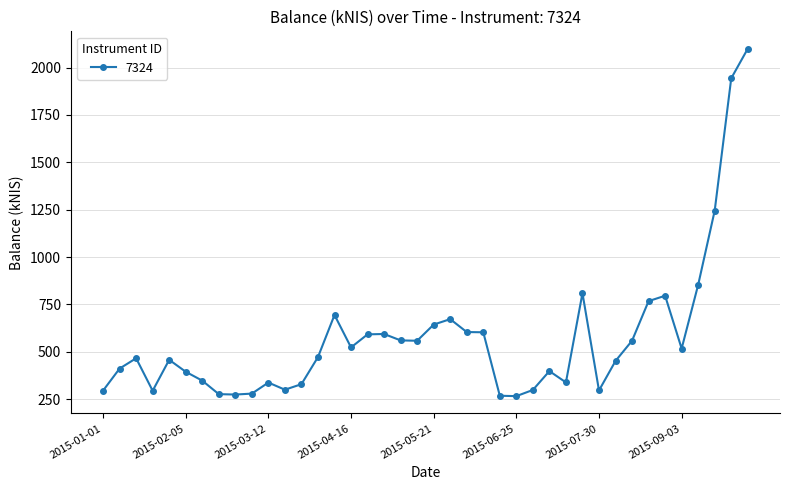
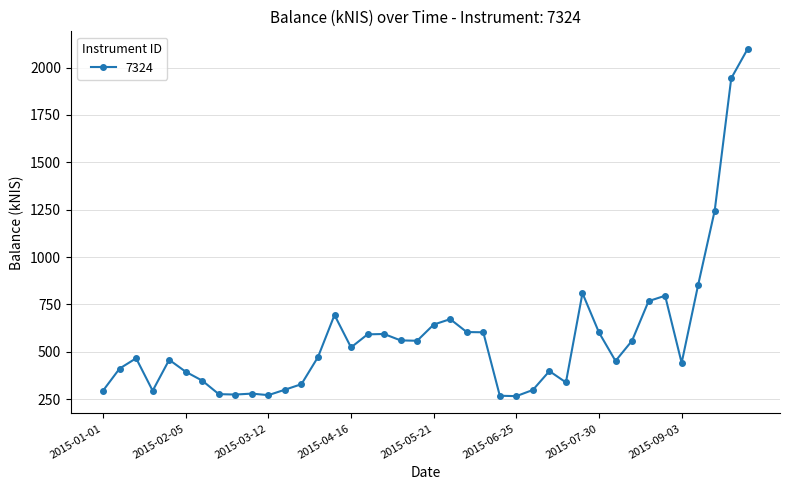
  {
    "2015-01-01": 290,
    "2015-02-05": 390,
-   "2015-03-12": 340,
+   "2015-03-12": 270,
    "2015-04-16": 520,
    "2015-05-21": 640,
    "2015-06-25": 270,
-   "2015-07-30": 300,
-   "2015-09-03": 520
+   "2015-07-30": 600,
+   "2015-09-03": 440
  }
